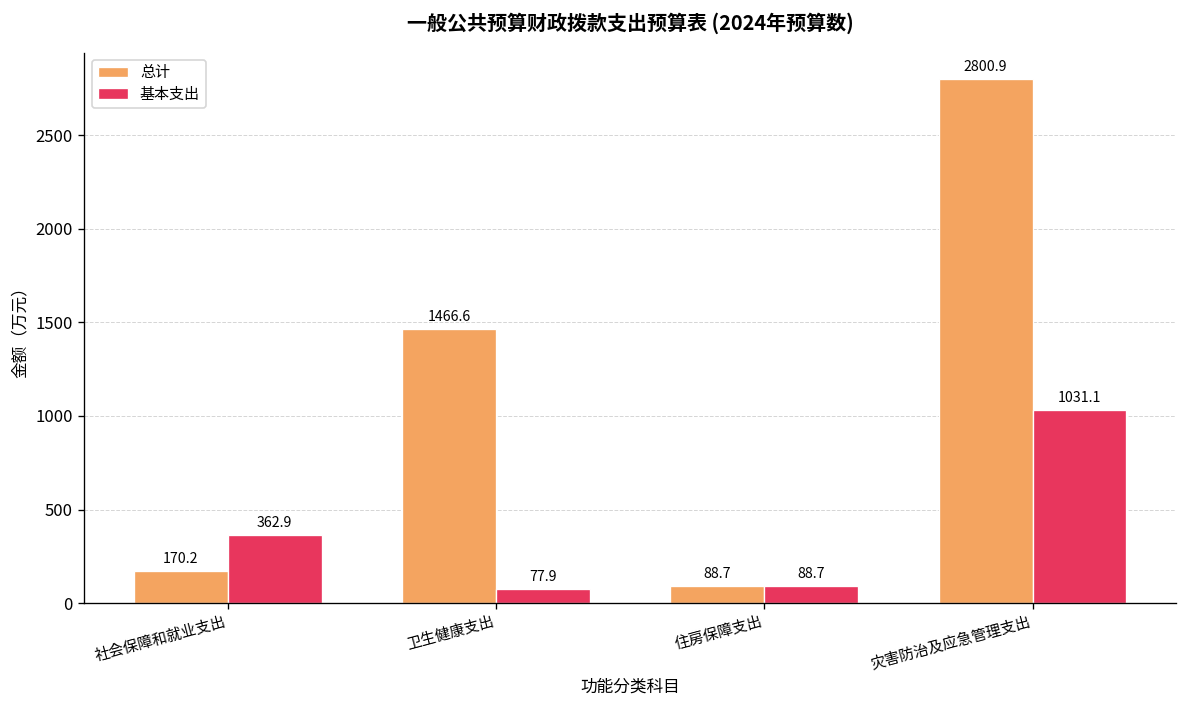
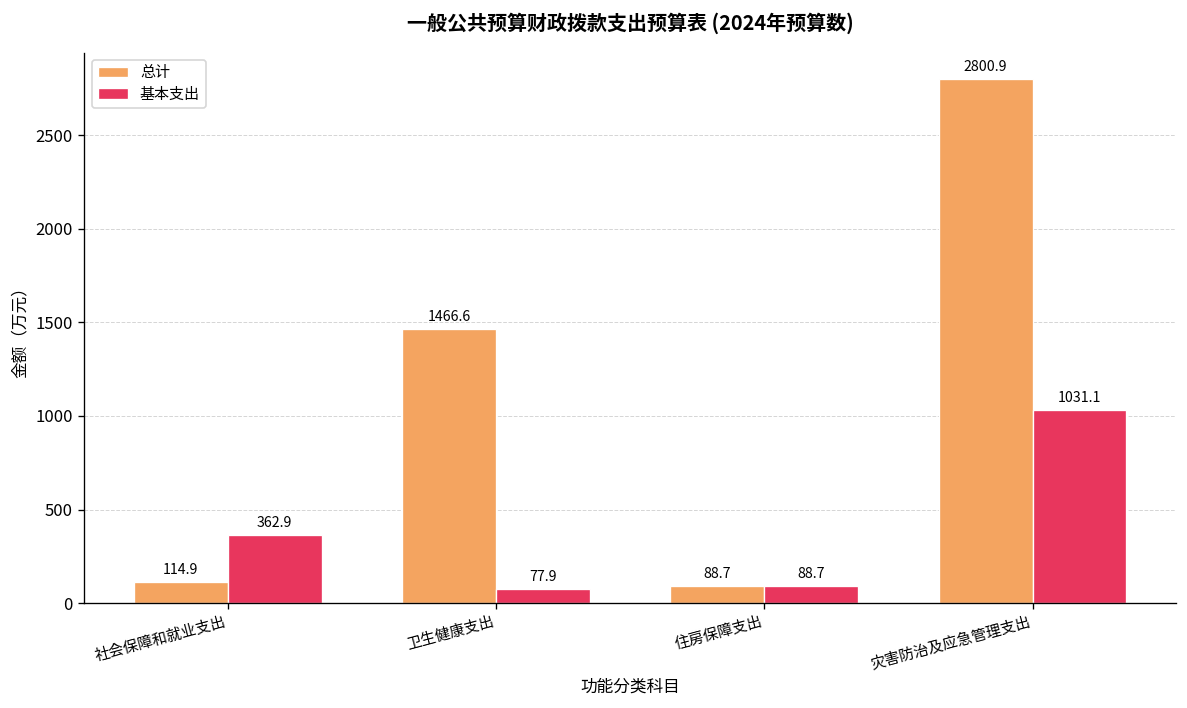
  {
    "总计": {
-     "社会保障和就业支出": 170.2,
+     "社会保障和就业支出": 114.9,
      "卫生健康支出": 1466.6,
      "住房保障支出": 88.7,
      "灾害防治及应急管理支出": 2800.9
    },
    "基本支出": {
      "社会保障和就业支出": 362.9,
      "卫生健康支出": 77.9,
      "住房保障支出": 88.7,
      "灾害防治及应急管理支出": 1031.1
    }
  }
